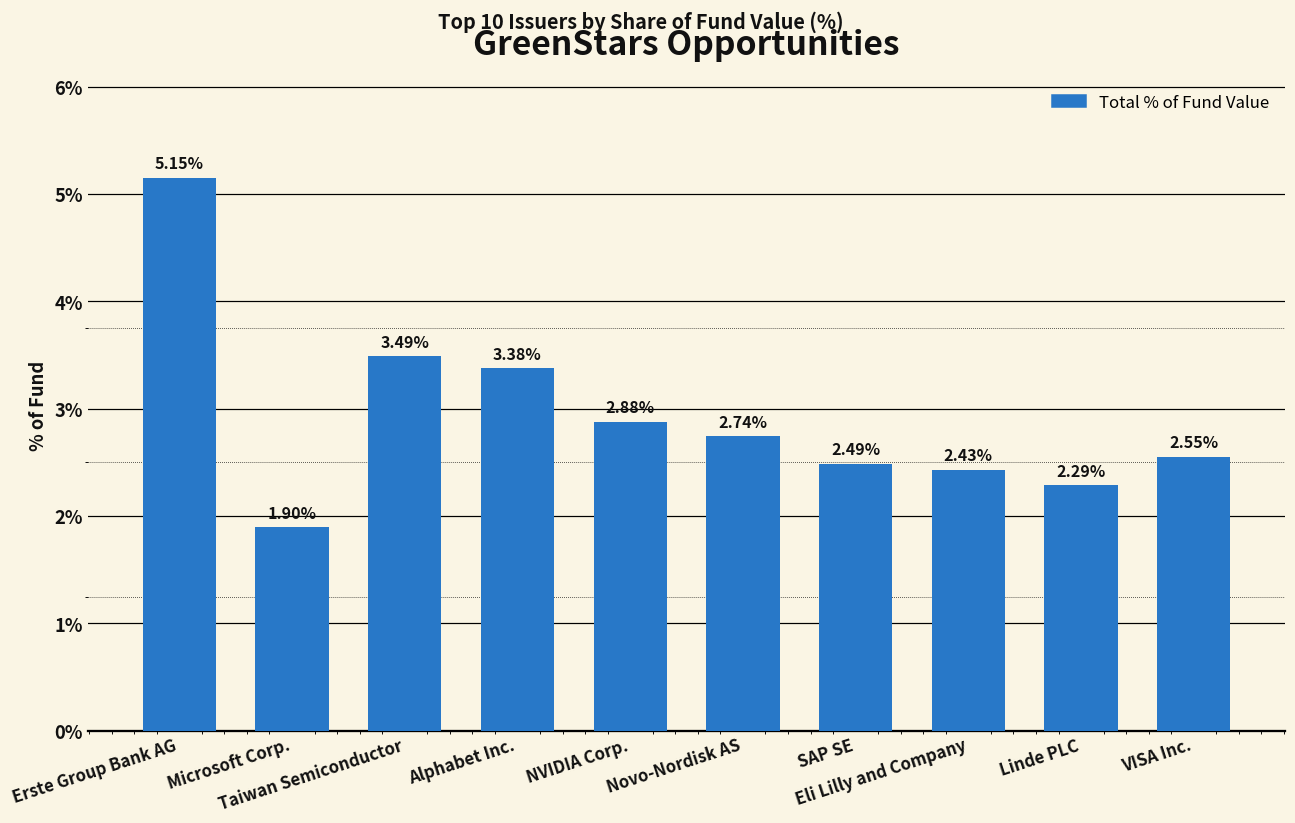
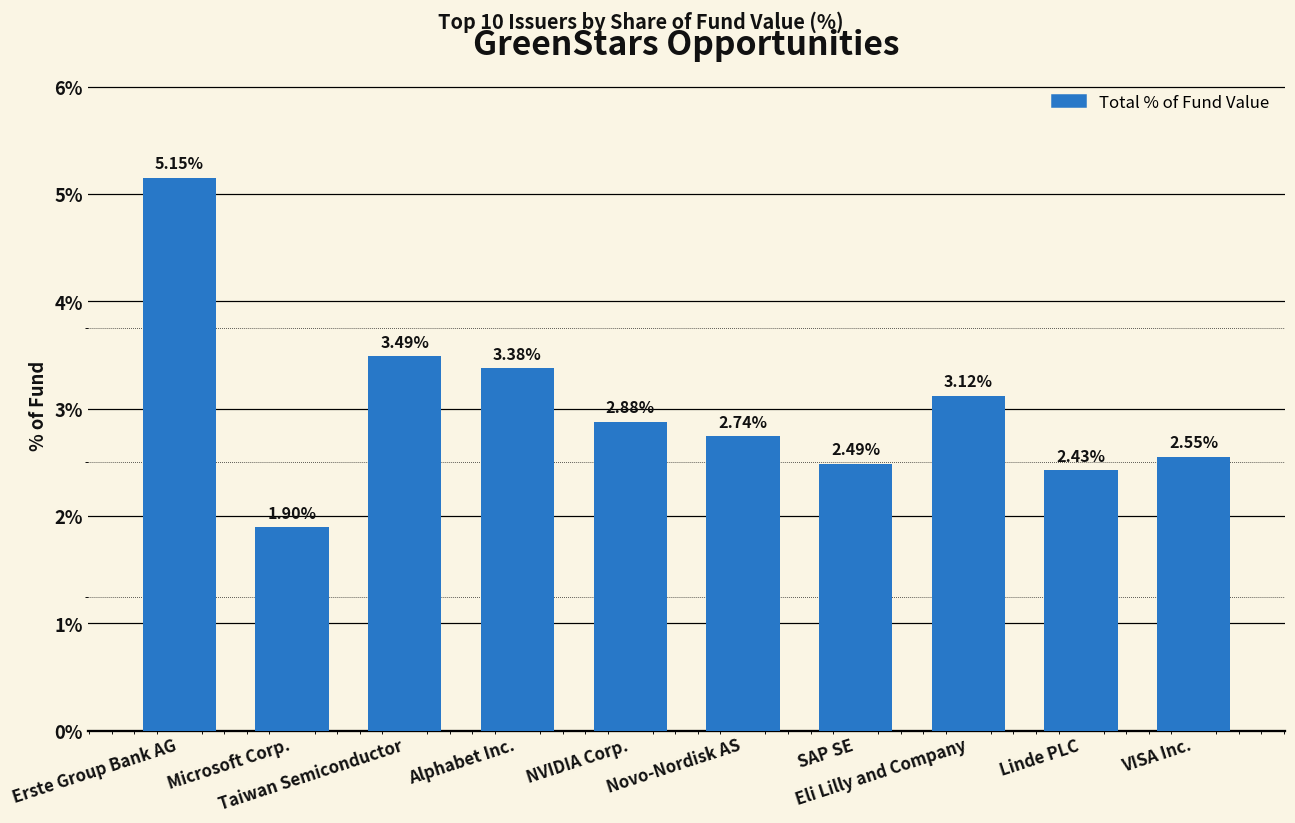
  {
    "Erste Group Bank AG": "5.15%",
    "Microsoft Corp.": "1.90%",
    "Taiwan Semiconductor": "3.49%",
    "Alphabet Inc.": "3.38%",
    "NVIDIA Corp.": "2.88%",
    "Novo-Nordisk AS": "2.74%",
    "SAP SE": "2.49%",
-   "Eli Lilly and Company": "2.43%",
-   "Linde PLC": "2.29%",
+   "Eli Lilly and Company": "3.12%",
+   "Linde PLC": "2.43%",
    "VISA Inc.": "2.55%"
  }
